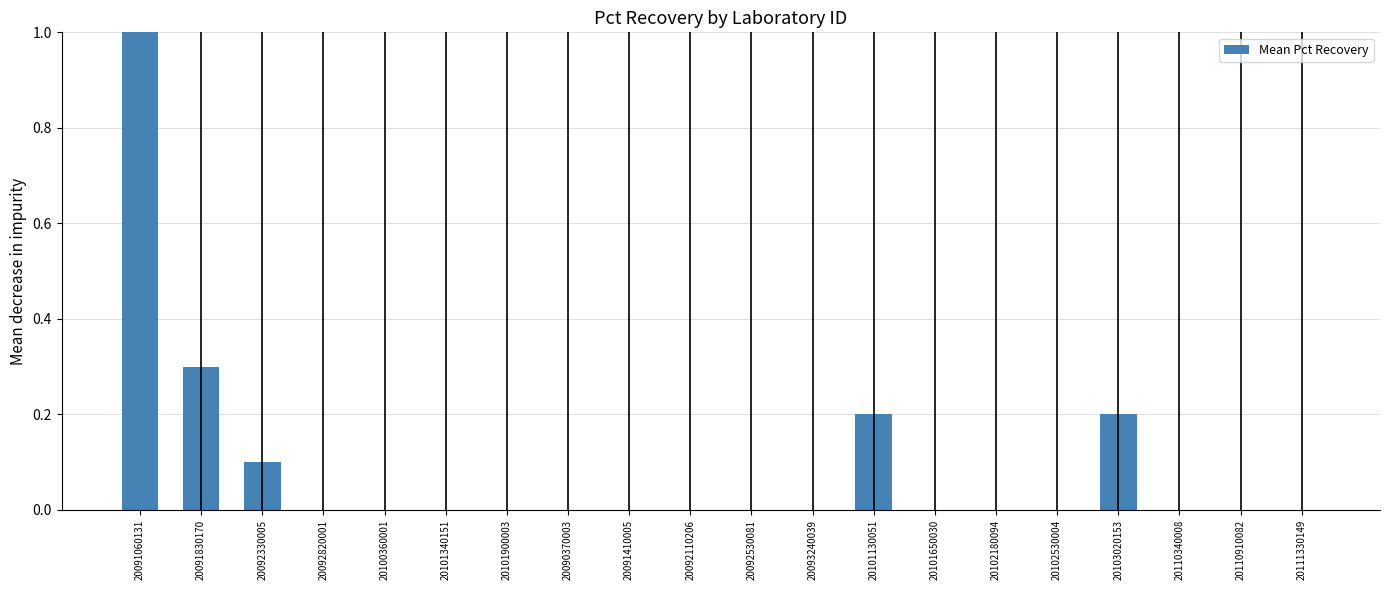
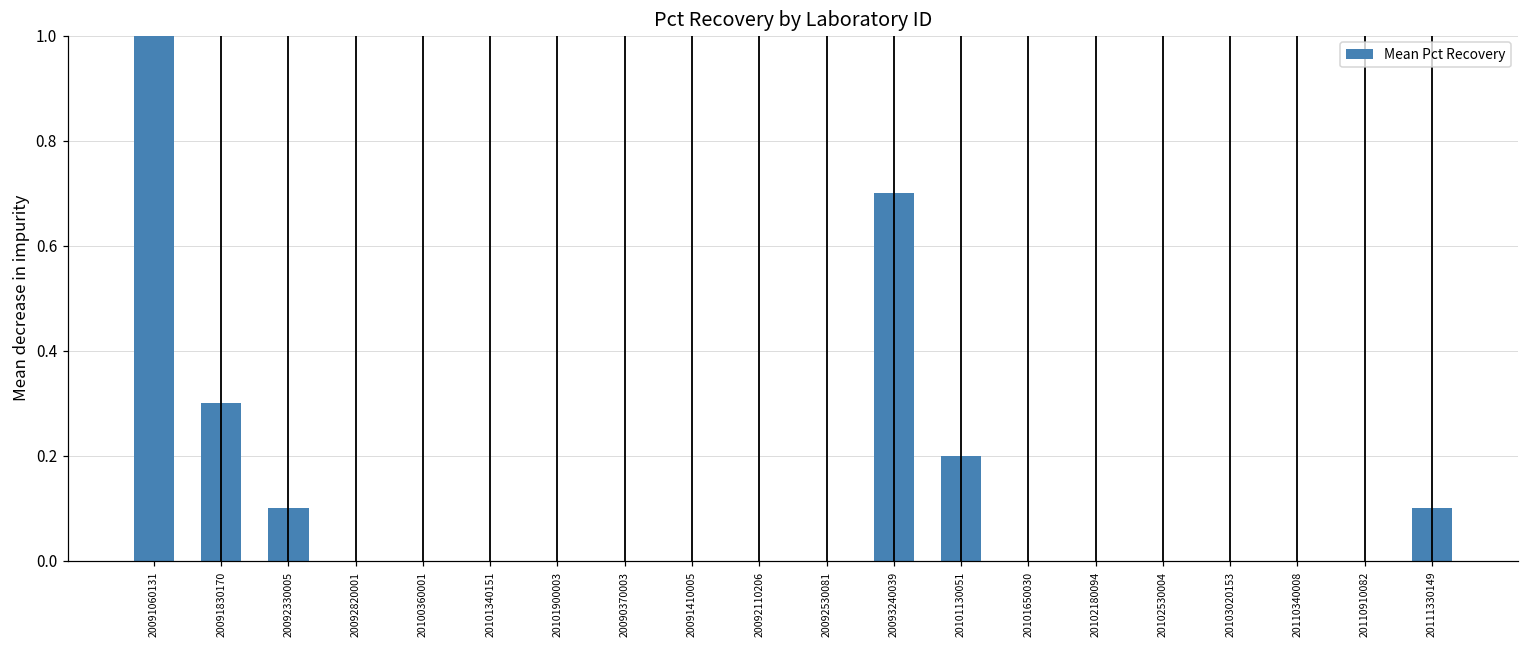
  {
    "20091830170": 0.3,
    "20092330005": 0.1,
    "20092820001": 0.0,
    "20100360001": 0.0,
    "20101340151": 0.0,
    "20101900003": 0.0,
    "20090370003": 0.0,
    "20091410005": 0.0,
    "20092110206": 0.0,
    "20092530081": 0.0,
-   "20093240039": 0.0,
+   "20093240039": 0.7,
    "20101130051": 0.2,
    "20101650030": 0.0,
    "20102180094": 0.0,
    "20102530004": 0.0,
-   "20103020153": 0.2,
+   "20103020153": 0.0,
    "20110340008": 0.0,
    "20110910082": 0.0,
-   "20111330149": 0.0
+   "20111330149": 0.1
  }
